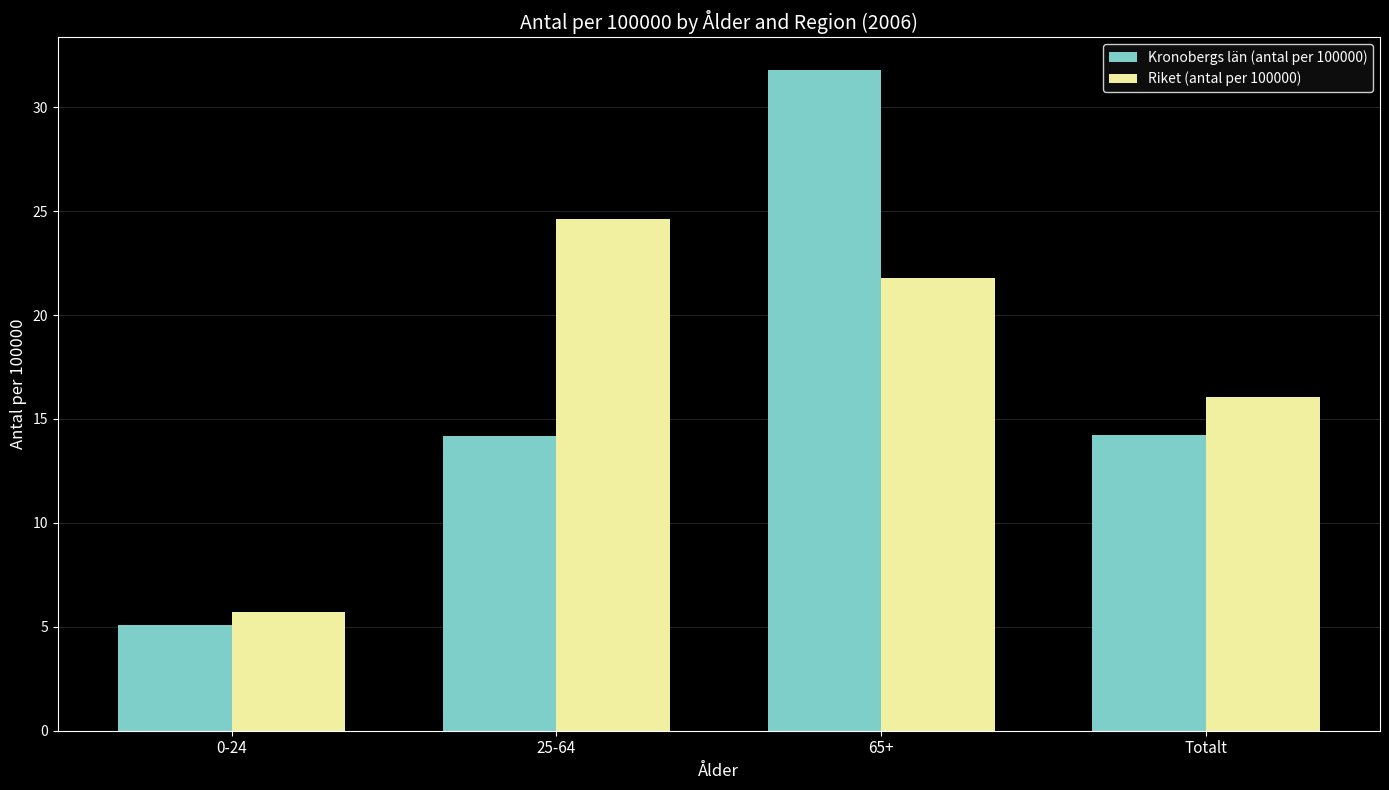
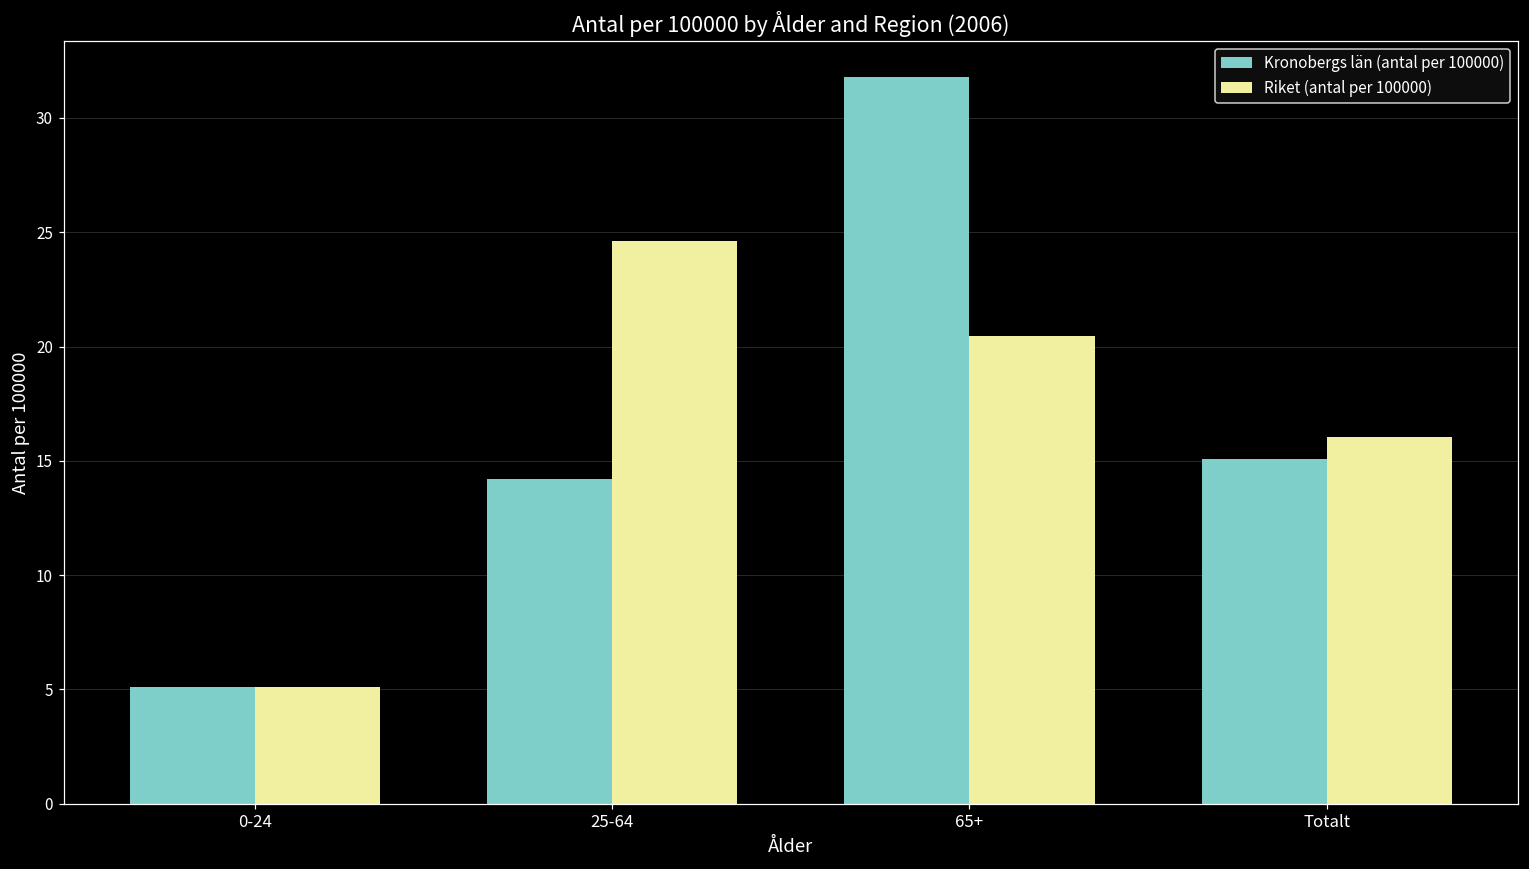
  {
    "Kronobergs län (antal per 100000)": {
      "0-24": 5.1,
      "25-64": 14.2,
      "65+": 31.8,
-     "Totalt": 14.2
+     "Totalt": 15.1
    },
    "Riket (antal per 100000)": {
-     "0-24": 5.7,
+     "0-24": 5.1,
      "25-64": 24.6,
-     "65+": 21.8,
+     "65+": 20.5,
      "Totalt": 16.1
    }
  }
